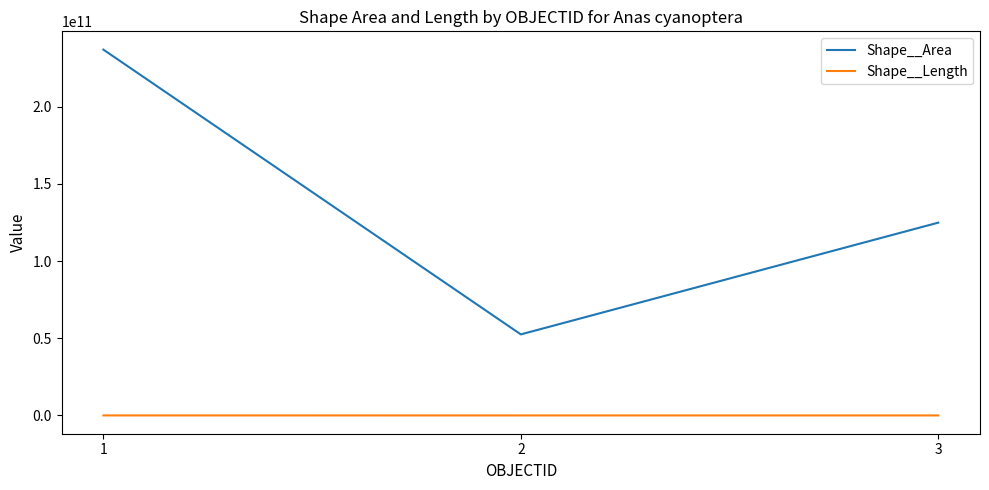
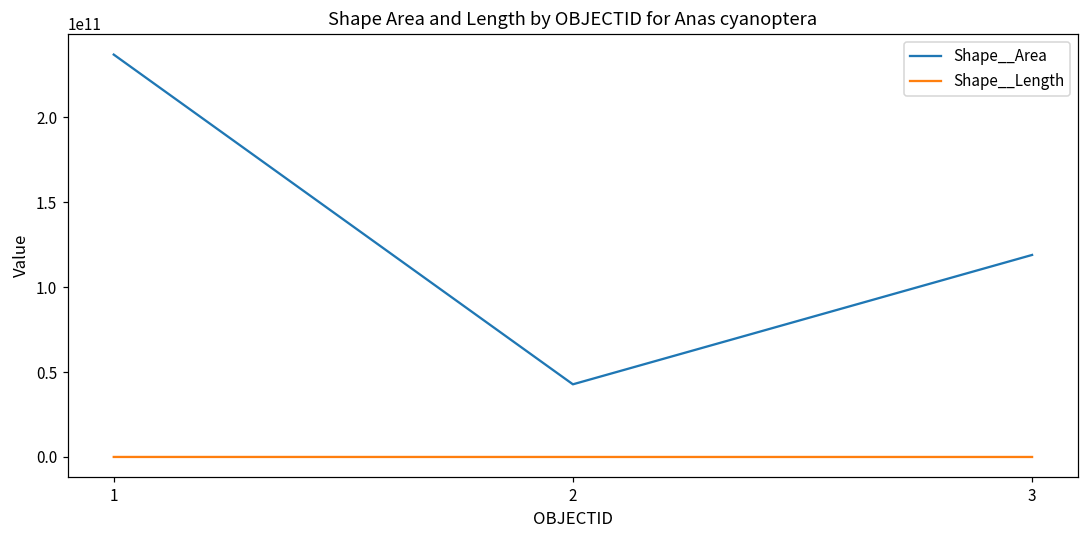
  {
    "Shape__Area": {
      "1": 237000000000,
-     "2": 52000000000,
-     "3": 125000000000
+     "2": 43000000000,
+     "3": 119000000000
    },
    "Shape__Length": {
      "1": 0,
      "2": 0,
      "3": 0
    }
  }
